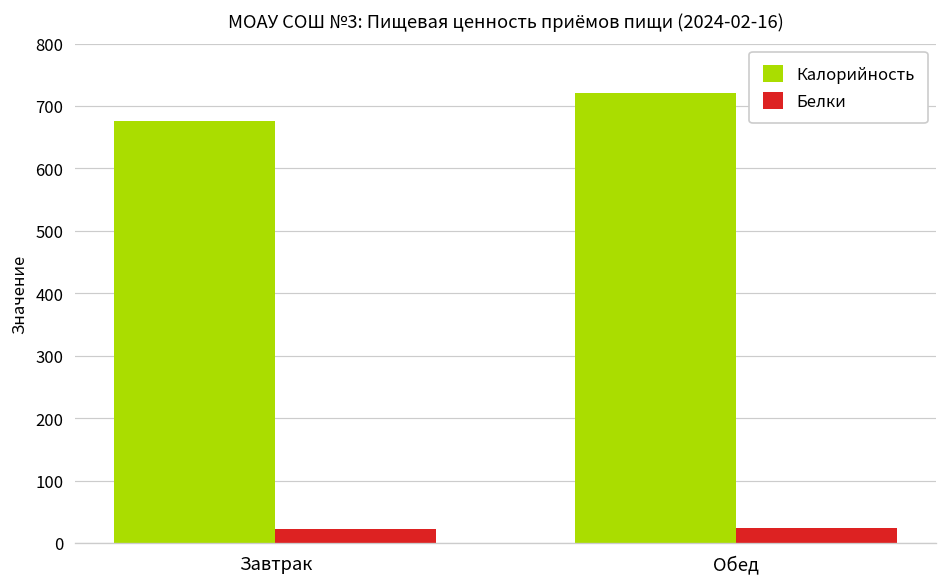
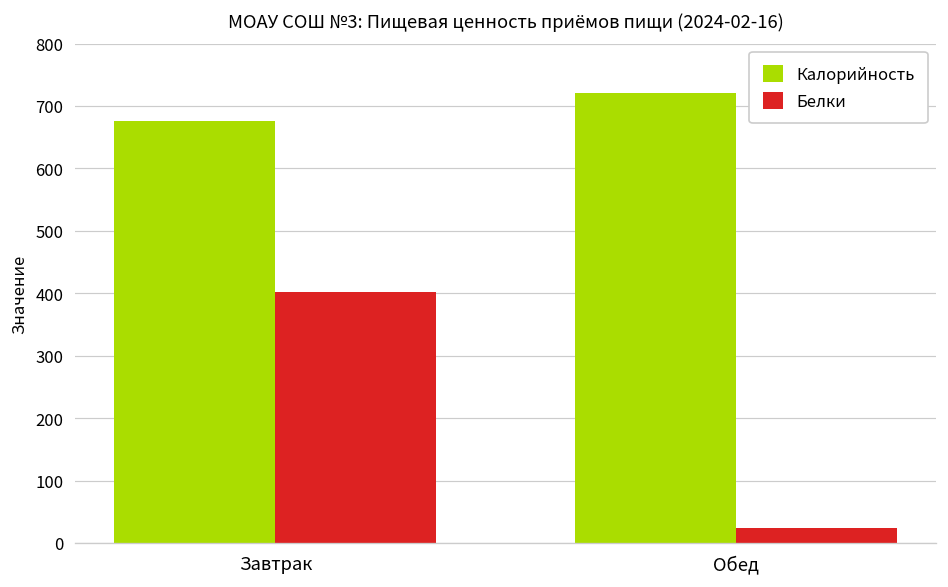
  {
    "Калорийность": {
      "Завтрак": 680,
      "Обед": 720
    },
    "Белки": {
-     "Завтрак": 20,
+     "Завтрак": 400,
      "Обед": 20
    }
  }
